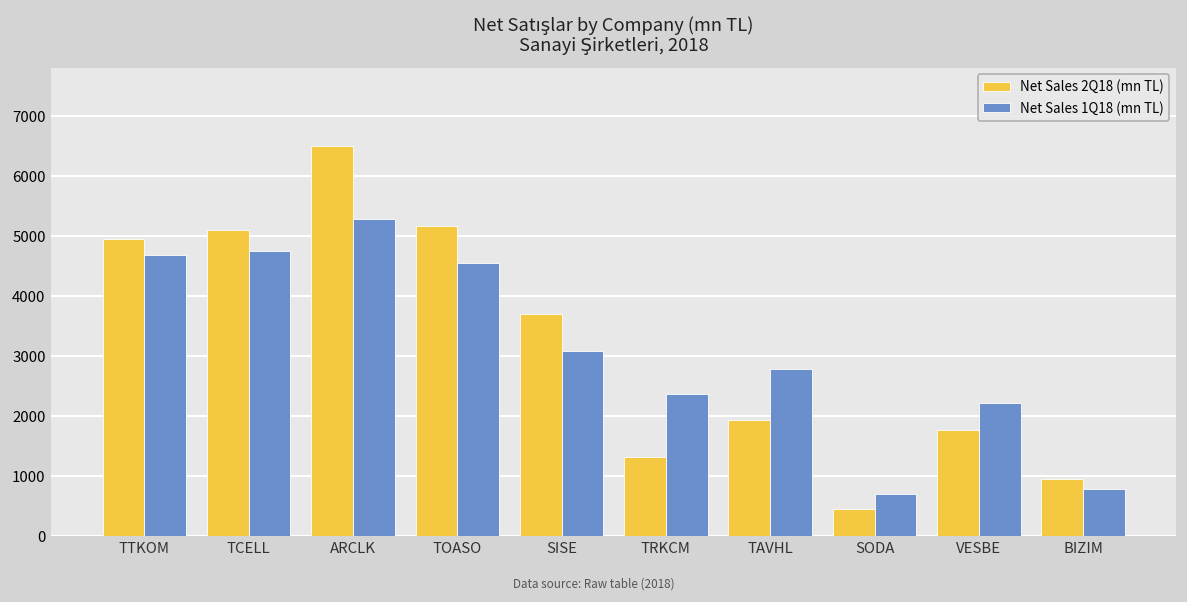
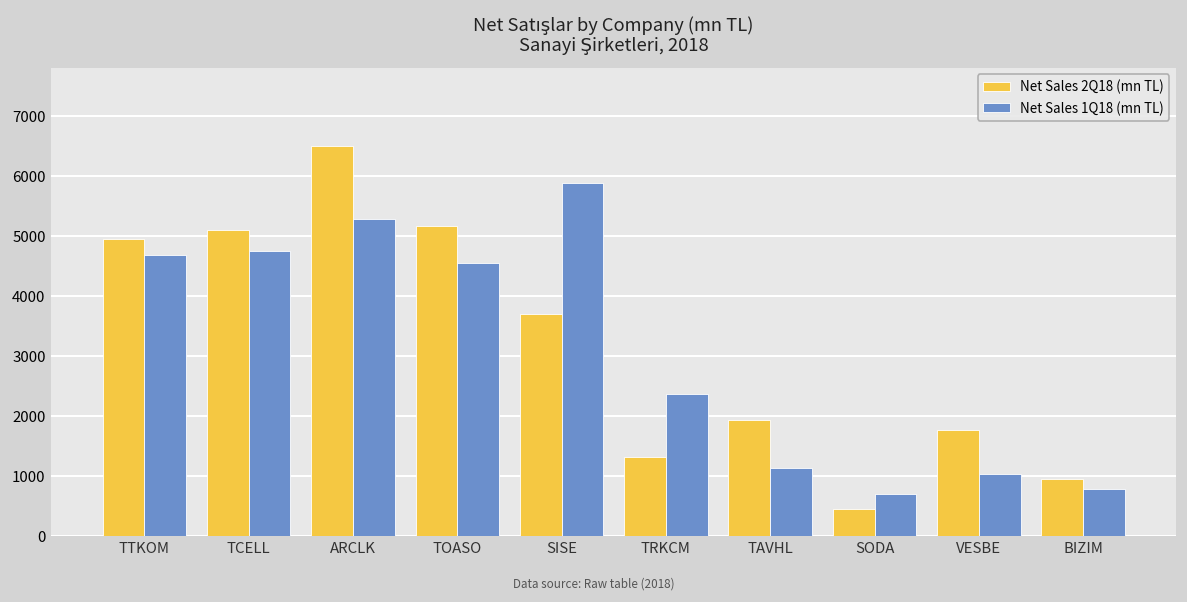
  {
    "Net Sales 2Q18 (mn TL)": {
      "TTKOM": 5000,
      "TCELL": 5100,
      "ARCLK": 6500,
      "TOASO": 5200,
      "SISE": 3700,
      "TRKCM": 1300,
      "TAVHL": 1900,
      "SODA": 500,
      "VESBE": 1800,
      "BIZIM": 900
    },
    "Net Sales 1Q18 (mn TL)": {
      "TTKOM": 4700,
      "TCELL": 4800,
      "ARCLK": 5300,
      "TOASO": 4600,
-     "SISE": 3100,
+     "SISE": 5900,
      "TRKCM": 2400,
-     "TAVHL": 2800,
+     "TAVHL": 1100,
      "SODA": 700,
-     "VESBE": 2200,
+     "VESBE": 1000,
      "BIZIM": 800
    }
  }
